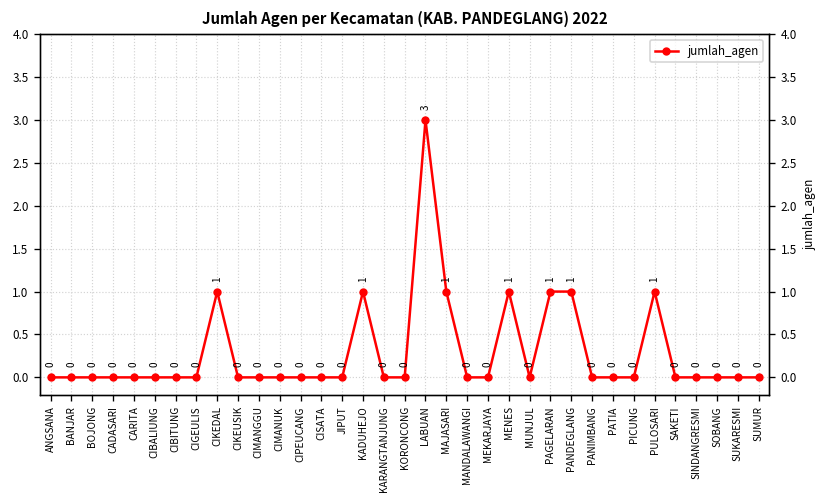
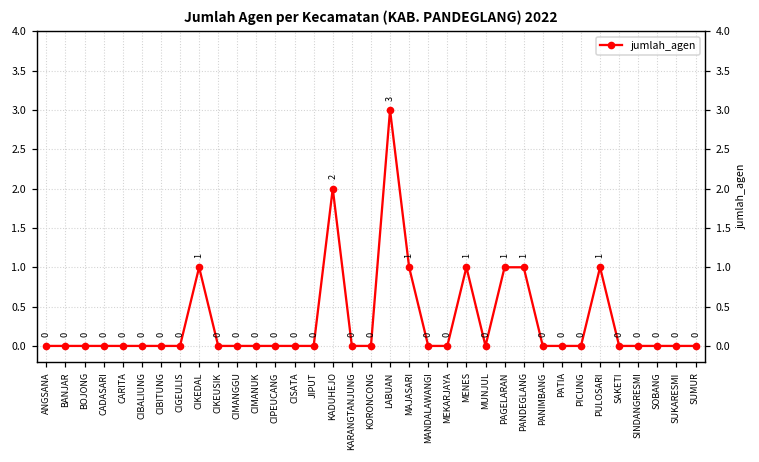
  {
    "ANGSANA": 0,
    "BANJAR": 0,
    "BOJONG": 0,
    "CADASARI": 0,
    "CARITA": 0,
    "CIBALIUNG": 0,
    "CIBITUNG": 0,
    "CIGEULIS": 0,
    "CIKEDAL": 1,
    "CIKEUSIK": 0,
    "CIMANGGU": 0,
    "CIMANUK": 0,
    "CIPEUCANG": 0,
    "CISATA": 0,
    "JIPUT": 0,
-   "KADUHEJO": 1,
+   "KADUHEJO": 2,
    "KARANGTANJUNG": 0,
    "KORONCONG": 0,
    "LABUAN": 3,
    "MAJASARI": 1,
    "MANDALAWANGI": 0,
    "MEKARJAYA": 0,
    "MENES": 1,
    "MUNJUL": 0,
    "PAGELARAN": 1,
    "PANDEGLANG": 1,
    "PANIMBANG": 0,
    "PATIA": 0,
    "PICUNG": 0,
    "PULOSARI": 1,
    "SAKETI": 0,
    "SINDANGRESMI": 0,
    "SOBANG": 0,
    "SUKARESMI": 0,
    "SUMUR": 0
  }
